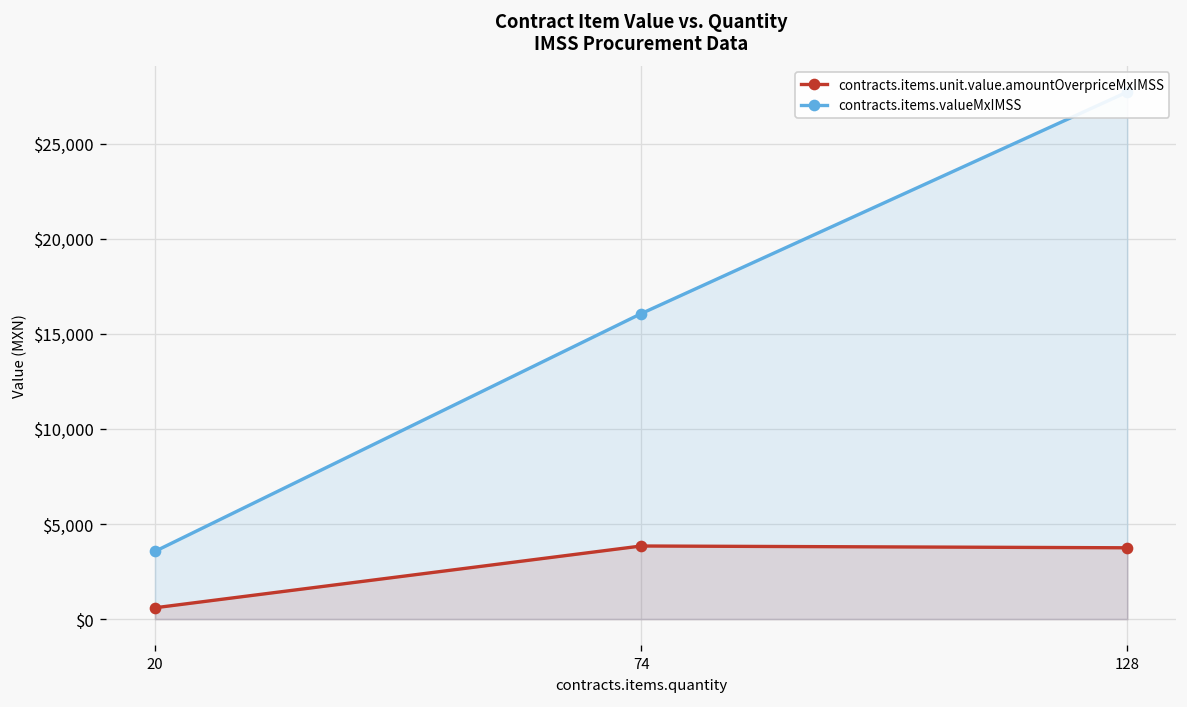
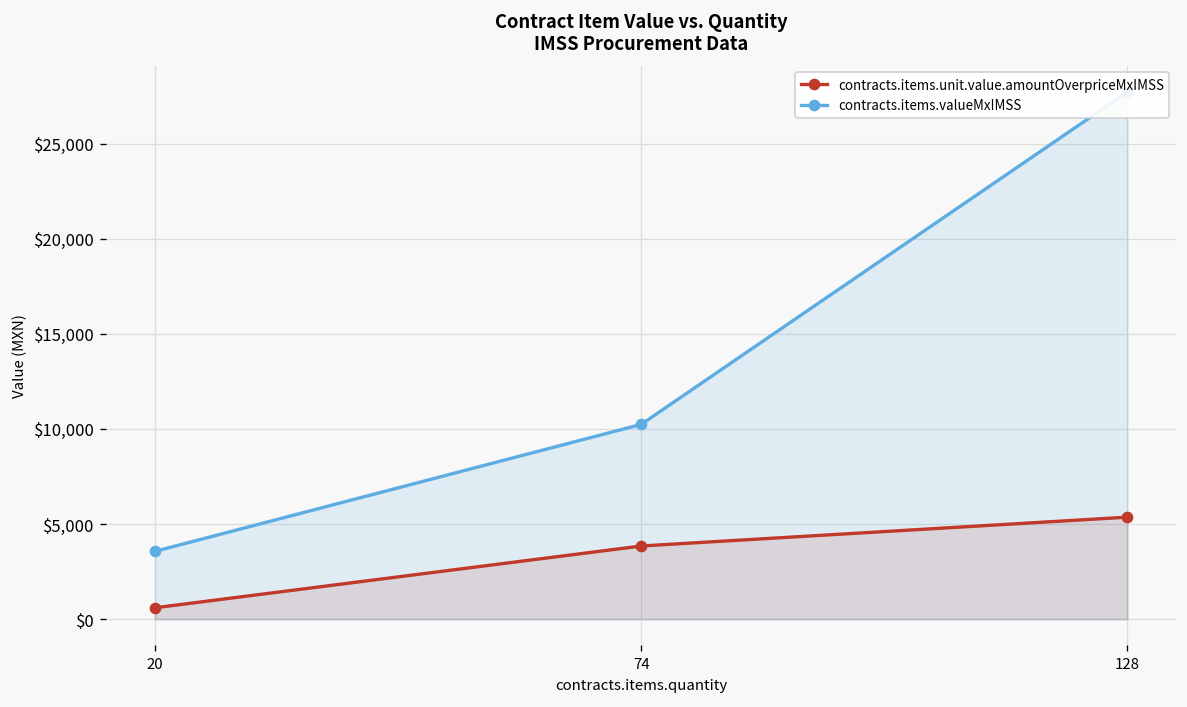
  {
    "contracts.items.unit.value.amountOverpriceMxIMSS": {
      "20": "$600",
      "74": "$3,800",
-     "128": "$3,700"
+     "128": "$5,400"
    },
    "contracts.items.valueMxIMSS": {
      "20": "$3,600",
-     "74": "$16,100"
+     "74": "$10,200"
    }
  }
